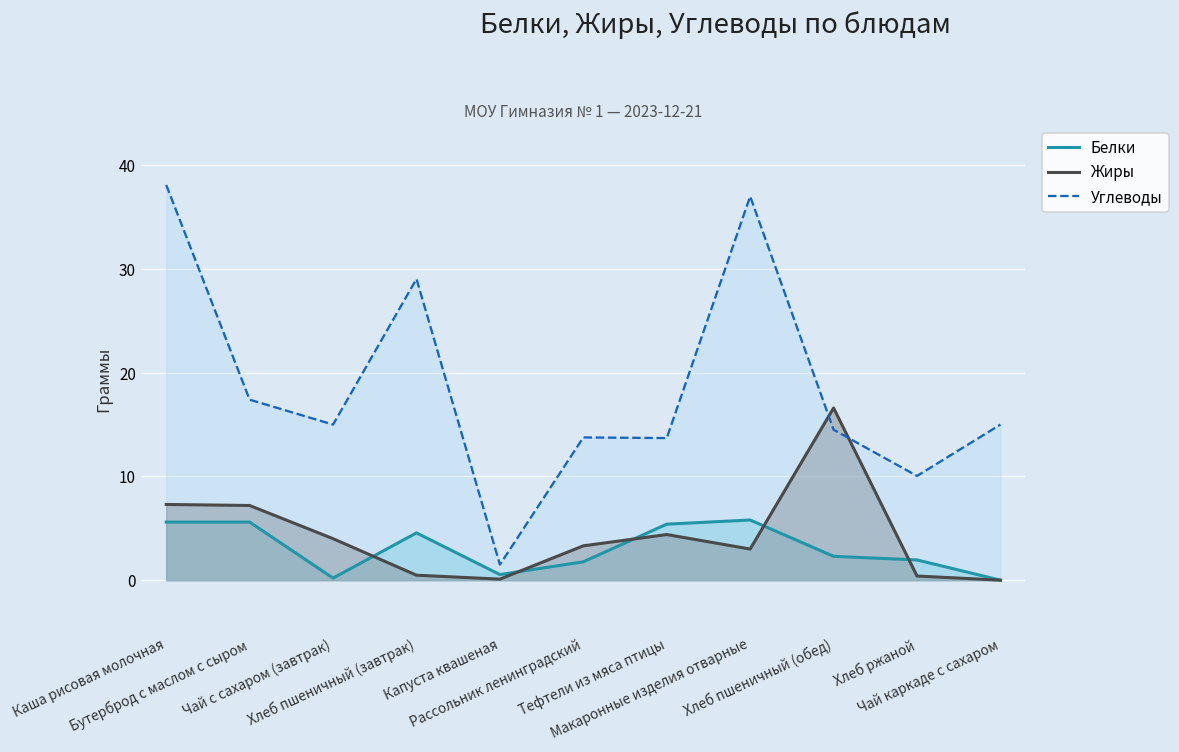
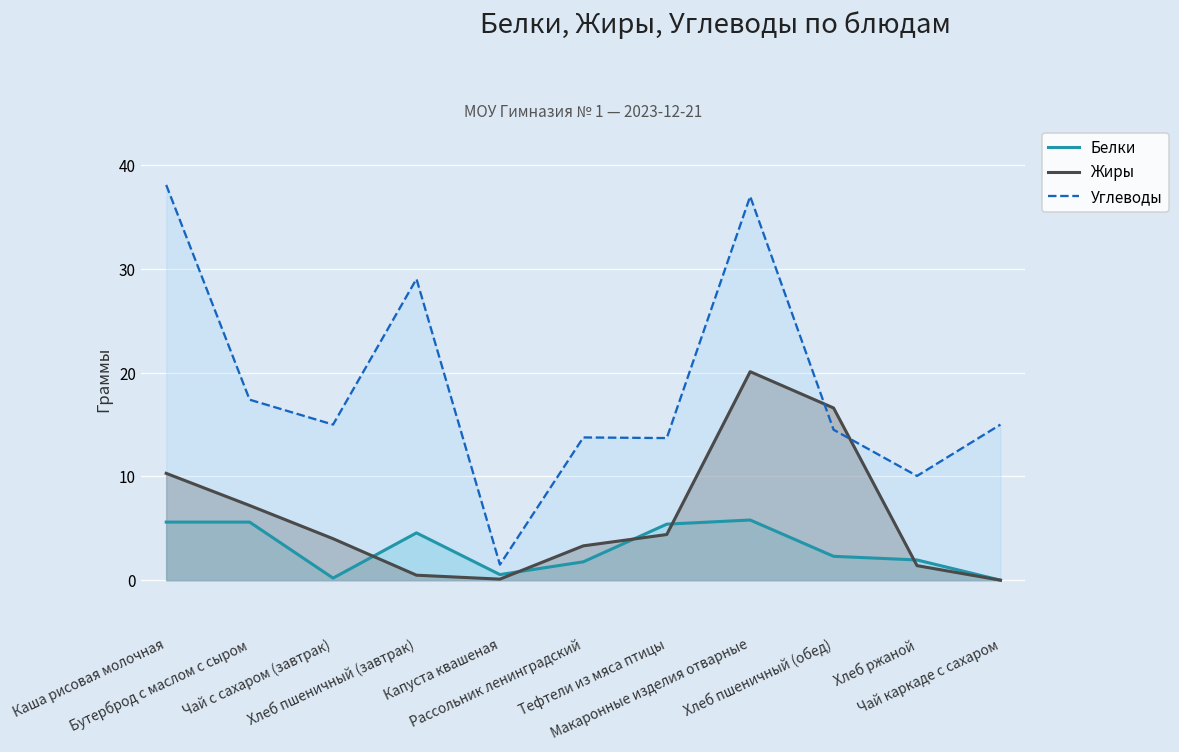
  {
    "Жиры": {
-     "Каша рисовая молочная": 7,
+     "Каша рисовая молочная": 10,
      "Бутерброд с маслом с сыром": 7,
      "Чай с сахаром (завтрак)": 4,
      "Хлеб пшеничный (завтрак)": 0,
      "Капуста квашеная": 0,
      "Рассольник ленинградский": 3,
      "Тефтели из мяса птицы": 4,
-     "Макаронные изделия отварные": 3,
+     "Макаронные изделия отварные": 20,
      "Хлеб пшеничный (обед)": 17,
-     "Хлеб ржаной": 0
+     "Хлеб ржаной": 1
    }
  }
